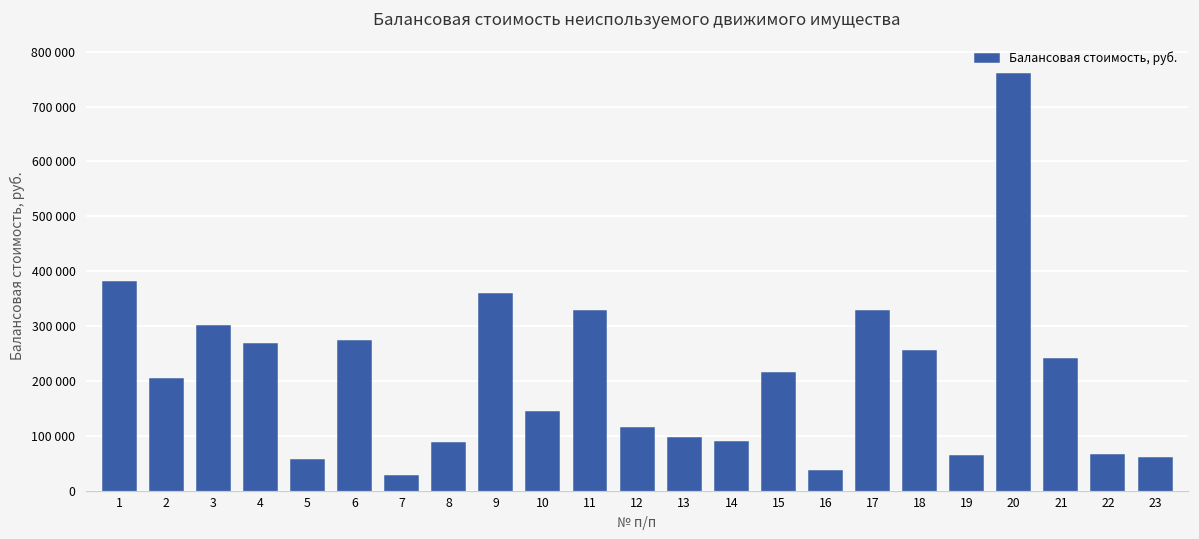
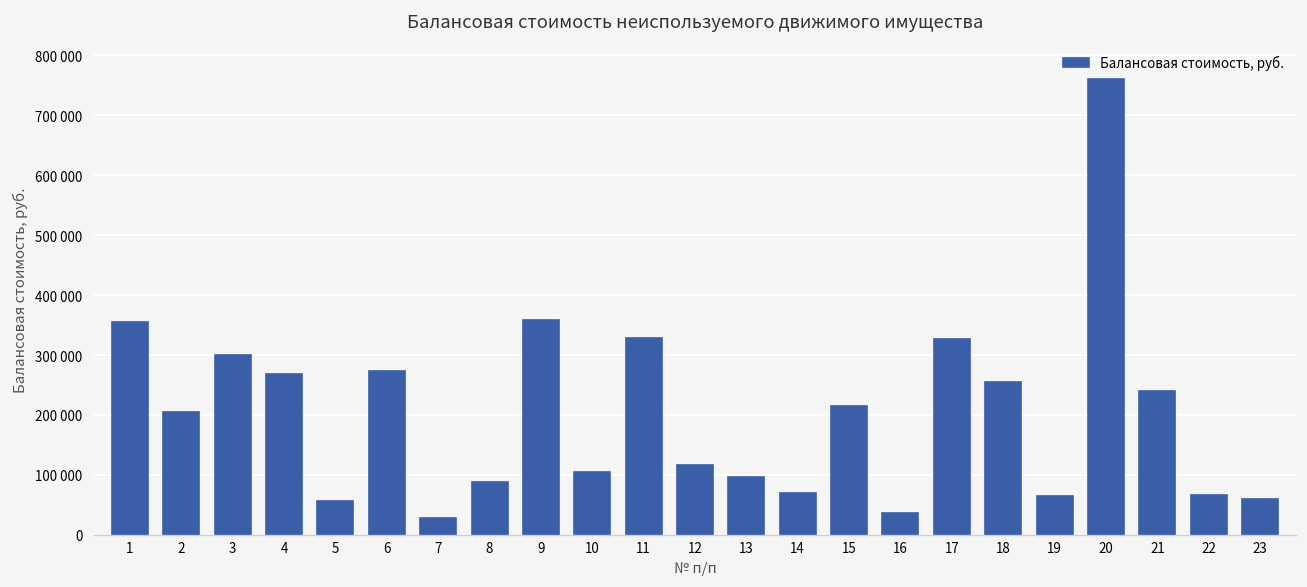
  {
-   "1": 380000,
+   "1": 360000,
    "2": 210000,
    "3": 300000,
    "4": 270000,
    "5": 60000,
    "6": 270000,
    "7": 30000,
    "8": 90000,
    "9": 360000,
-   "10": 150000,
+   "10": 100000,
    "11": 330000,
    "12": 120000,
    "13": 100000,
-   "14": 90000,
+   "14": 70000,
    "15": 210000,
    "16": 40000,
    "17": 330000,
    "18": 260000,
    "19": 60000,
    "20": 760000,
    "21": 240000,
    "22": 70000,
    "23": 60000
  }
